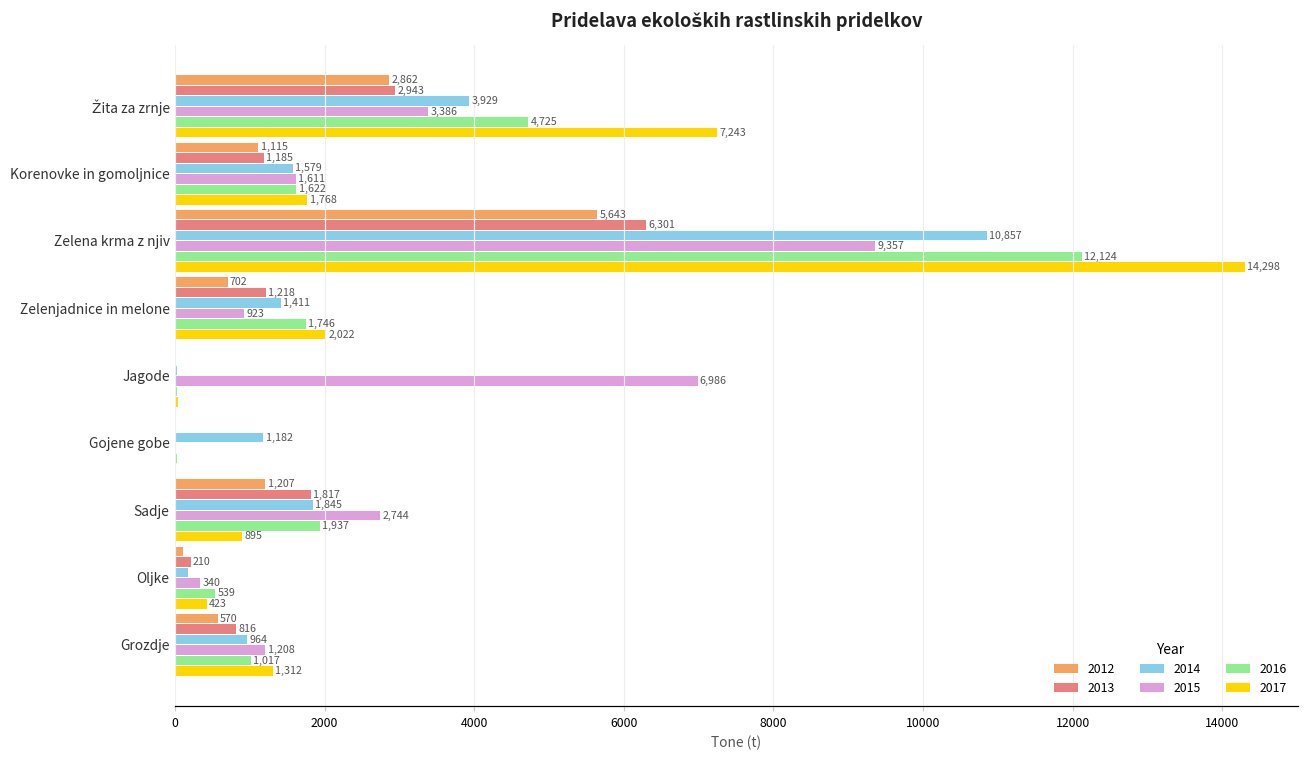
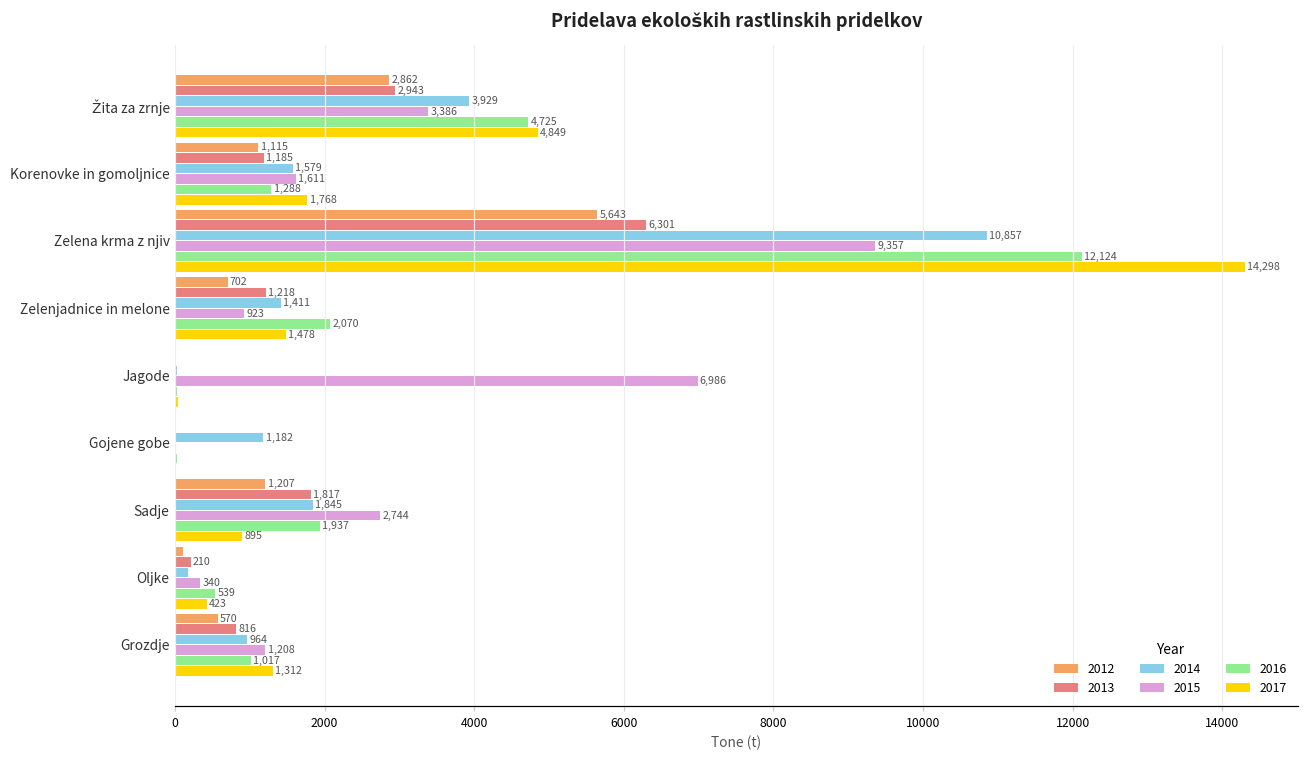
  {
    "2014": {
      "Žita za zrnje": "3,929",
      "Korenovke in gomoljnice": "1,579",
      "Zelena krma z njiv": "10,857",
      "Zelenjadnice in melone": "1,411",
      "Gojene gobe": "1,182",
      "Sadje": "1,845",
      "Grozdje": "964"
    },
    "2015": {
      "Žita za zrnje": "3,386",
      "Korenovke in gomoljnice": "1,611",
      "Zelena krma z njiv": "9,357",
      "Zelenjadnice in melone": "923",
      "Jagode": "6,986",
      "Sadje": "2,744",
      "Oljke": "340",
      "Grozdje": "1,208"
    },
    "2016": {
      "Žita za zrnje": "4,725",
-     "Korenovke in gomoljnice": "1,622",
+     "Korenovke in gomoljnice": "1,288",
      "Zelena krma z njiv": "12,124",
-     "Zelenjadnice in melone": "1,746",
+     "Zelenjadnice in melone": "2,070",
      "Sadje": "1,937",
      "Oljke": "539",
      "Grozdje": "1,017"
    },
    "2017": {
-     "Žita za zrnje": "7,243",
+     "Žita za zrnje": "4,849",
      "Korenovke in gomoljnice": "1,768",
      "Zelena krma z njiv": "14,298",
-     "Zelenjadnice in melone": "2,022",
+     "Zelenjadnice in melone": "1,478",
      "Sadje": "895",
      "Oljke": "423",
      "Grozdje": "1,312"
    }
  }
